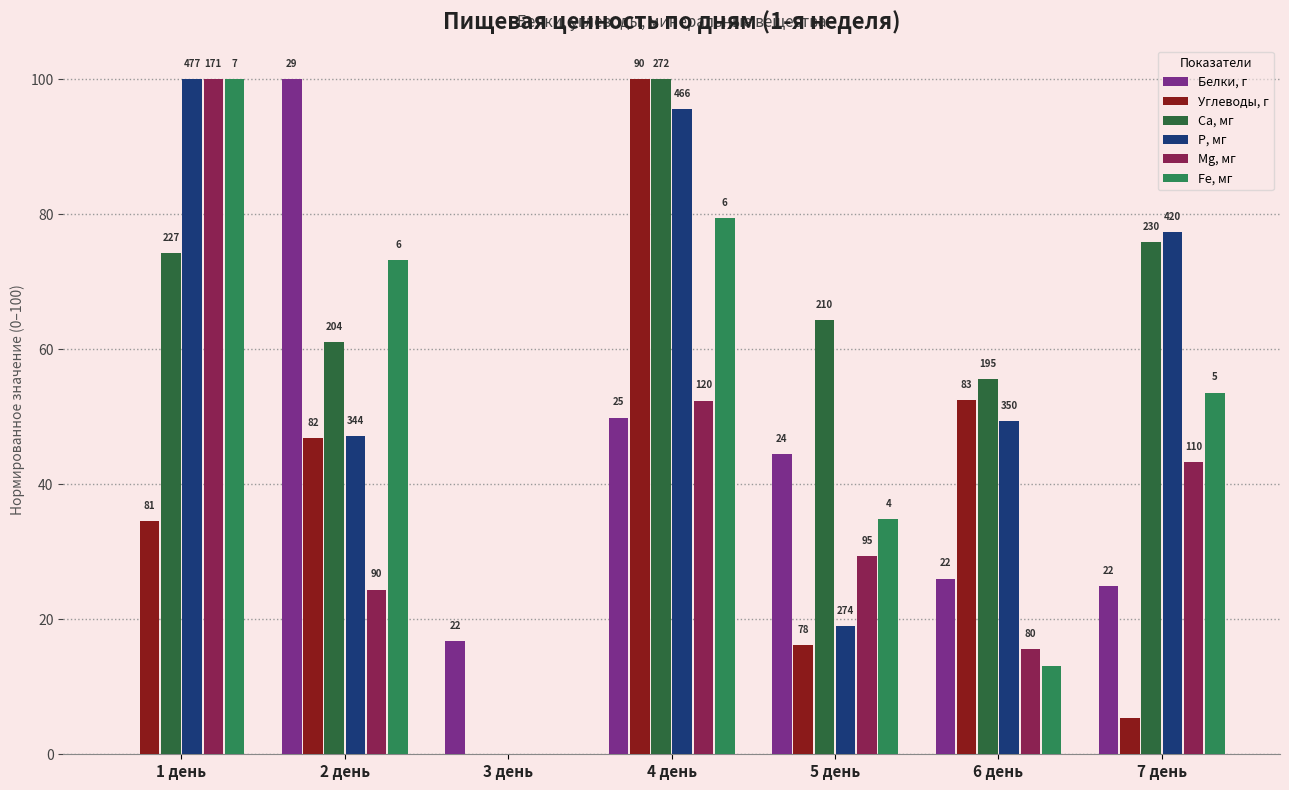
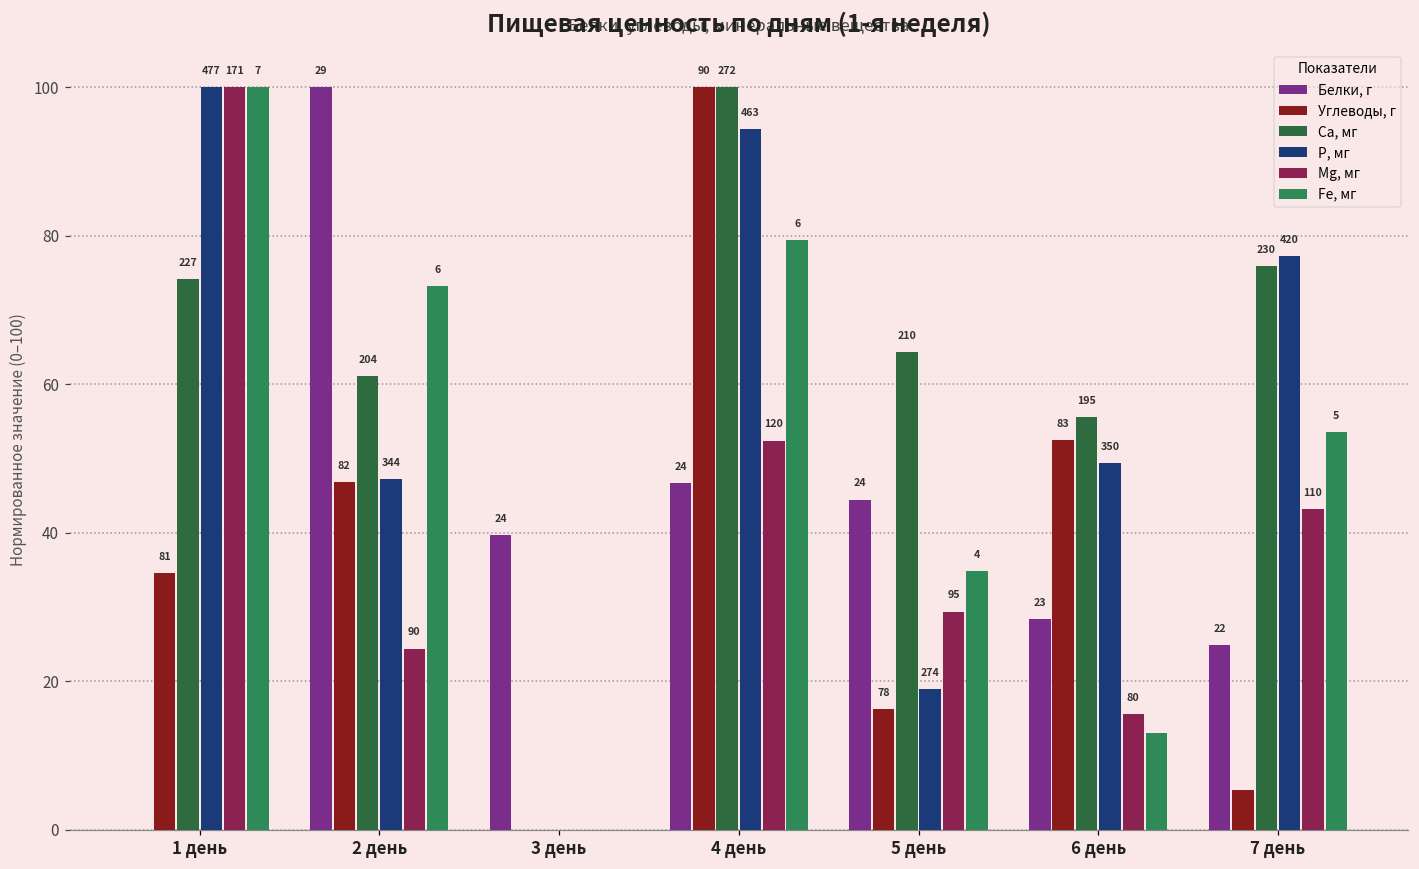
  {
    "Белки, г": {
-     "3 день": 22,
-     "4 день": 25,
-     "6 день": 22
+     "3 день": 24,
+     "4 день": 24,
+     "6 день": 23
    },
    "P, мг": {
-     "4 день": 466
+     "4 день": 463
    }
  }
